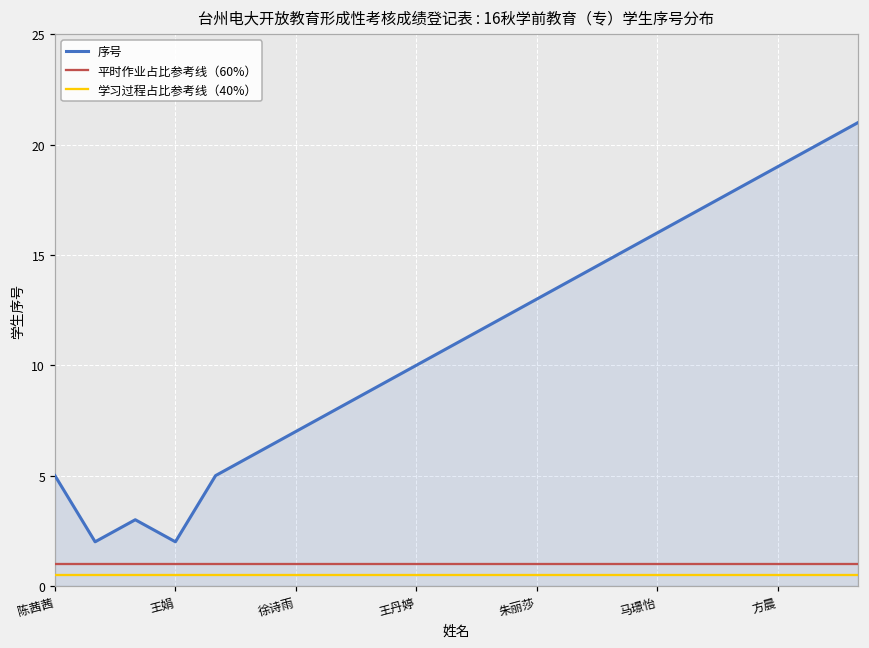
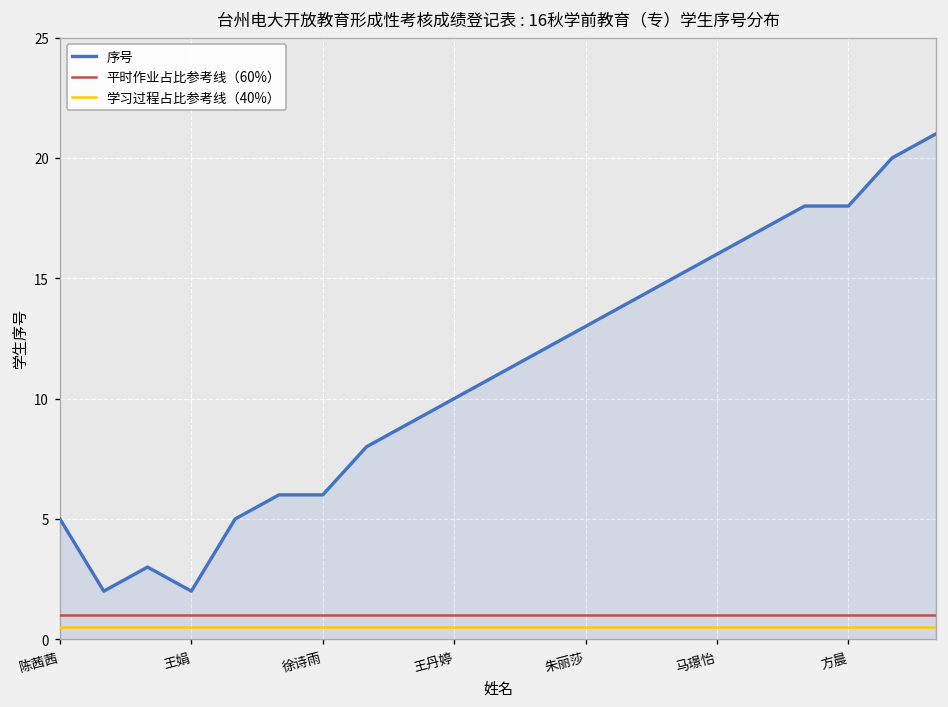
  {
    "序号": {
      "陈茜茜": 5,
      "王娟": 2,
-     "徐诗雨": 7,
+     "徐诗雨": 6,
      "王丹婷": 10,
      "朱丽莎": 13,
      "马璟怡": 16,
-     "方晨": 19
+     "方晨": 18
    },
    "平时作业占比参考线（60%）": {
      "陈茜茜": 1,
      "王娟": 1,
      "徐诗雨": 1,
      "王丹婷": 1,
      "朱丽莎": 1,
      "马璟怡": 1,
      "方晨": 1
    },
    "学习过程占比参考线（40%）": {
      "陈茜茜": 0.5,
      "王娟": 0.5,
      "徐诗雨": 0.5,
      "王丹婷": 0.5,
      "朱丽莎": 0.5,
      "马璟怡": 0.5,
      "方晨": 0.5
    }
  }
